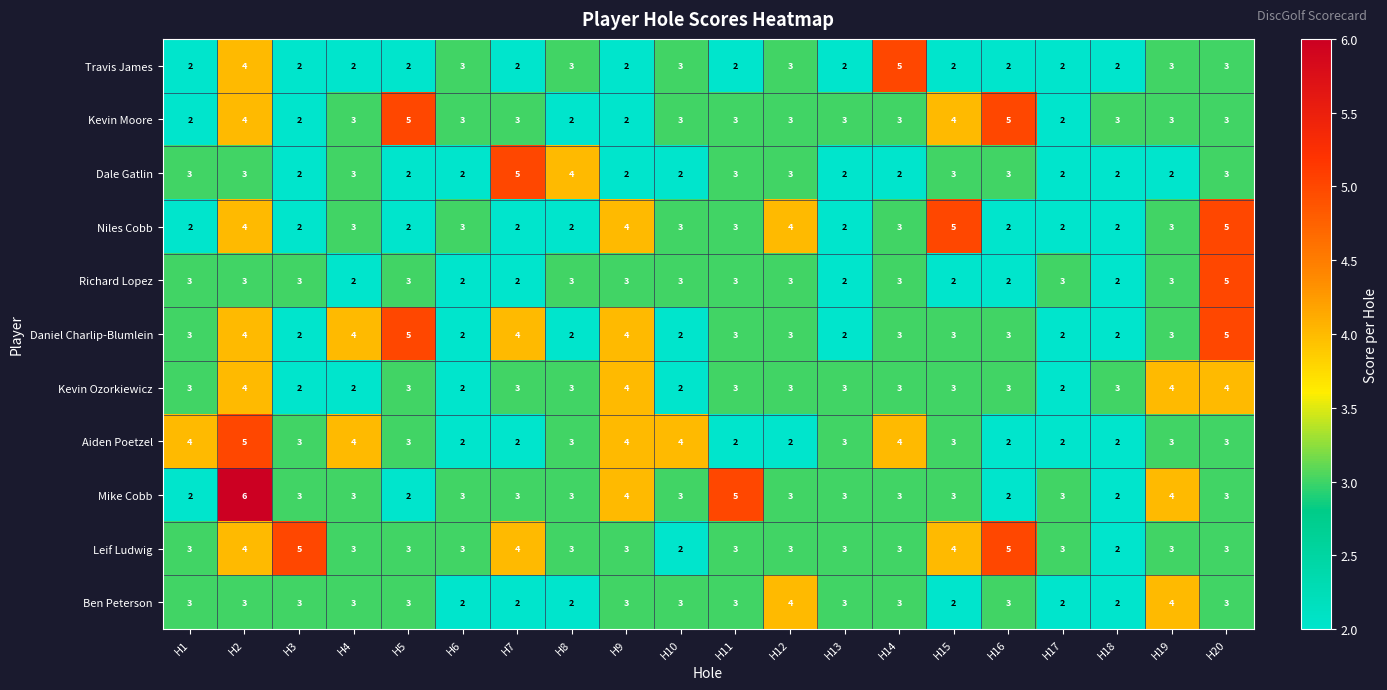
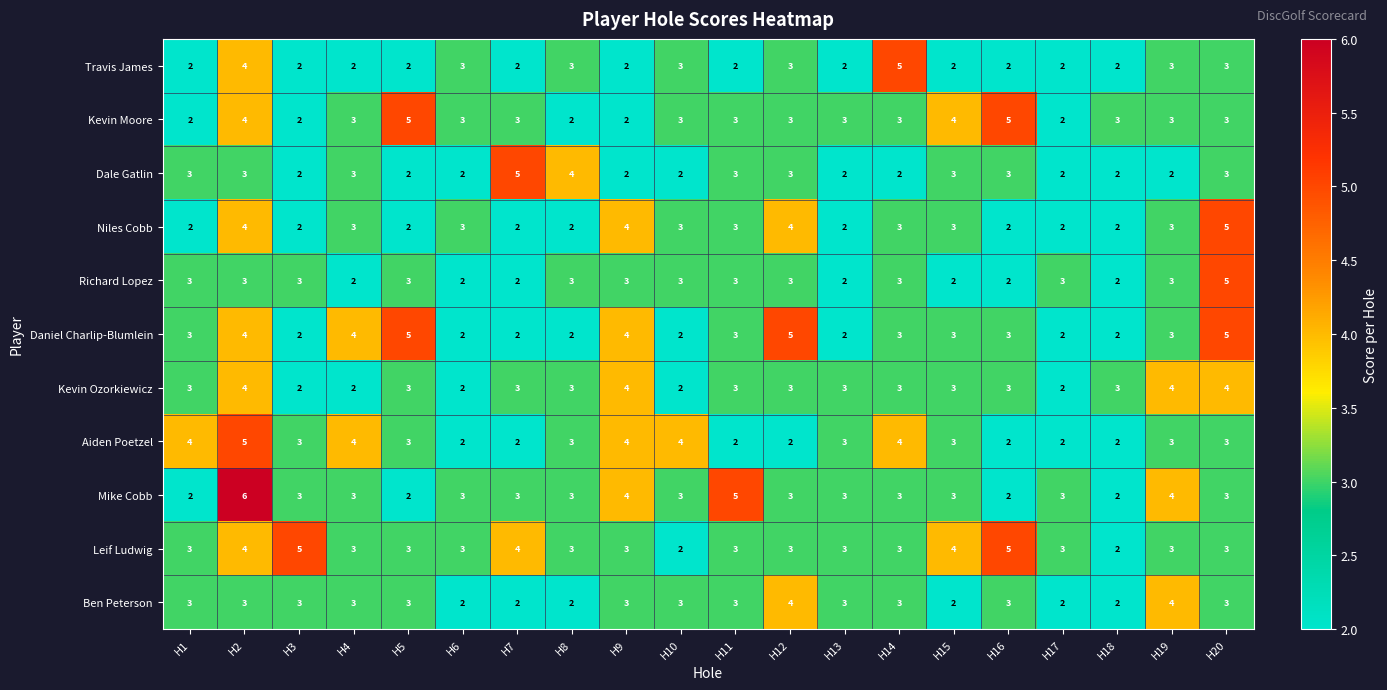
  {
    "Niles Cobb": {
      "H1": 2,
      "H2": 4,
      "H3": 2,
      "H4": 3,
      "H5": 2,
      "H6": 3,
      "H7": 2,
      "H8": 2,
      "H9": 4,
      "H10": 3,
      "H11": 3,
      "H12": 4,
      "H13": 2,
      "H14": 3,
-     "H15": 5,
+     "H15": 3,
      "H16": 2,
      "H17": 2,
      "H18": 2,
      "H19": 3,
      "H20": 5
    },
    "Daniel Charlip-Blumlein": {
      "H1": 3,
      "H2": 4,
      "H3": 2,
      "H4": 4,
      "H5": 5,
      "H6": 2,
-     "H7": 4,
+     "H7": 2,
      "H8": 2,
      "H9": 4,
      "H10": 2,
      "H11": 3,
-     "H12": 3,
+     "H12": 5,
      "H13": 2,
      "H14": 3,
      "H15": 3,
      "H16": 3,
      "H17": 2,
      "H18": 2,
      "H19": 3,
      "H20": 5
    }
  }
